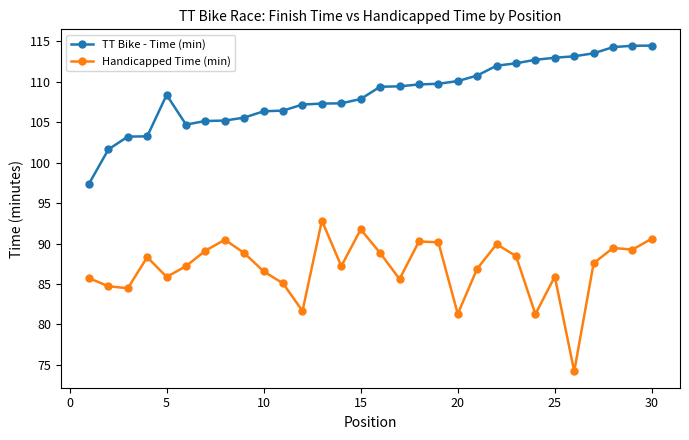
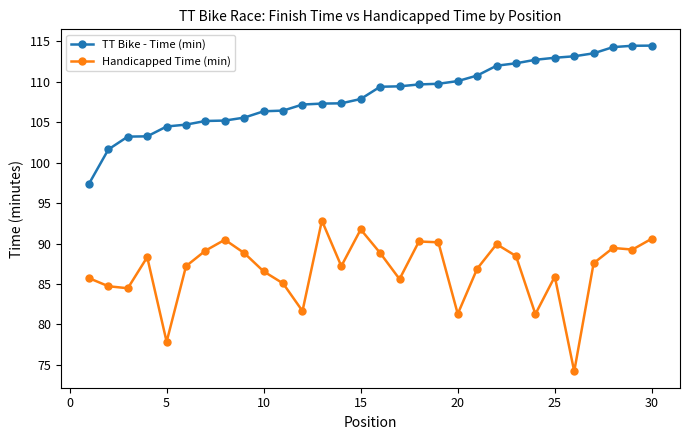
  {
    "TT Bike - Time (min)": {
-     "5": 108,
+     "5": 104,
      "10": 106,
      "15": 108,
      "20": 110,
      "25": 113,
      "30": 114
    },
    "Handicapped Time (min)": {
-     "5": 86,
+     "5": 78,
      "10": 87,
      "15": 92,
      "20": 81,
      "25": 86,
      "30": 91
    }
  }
